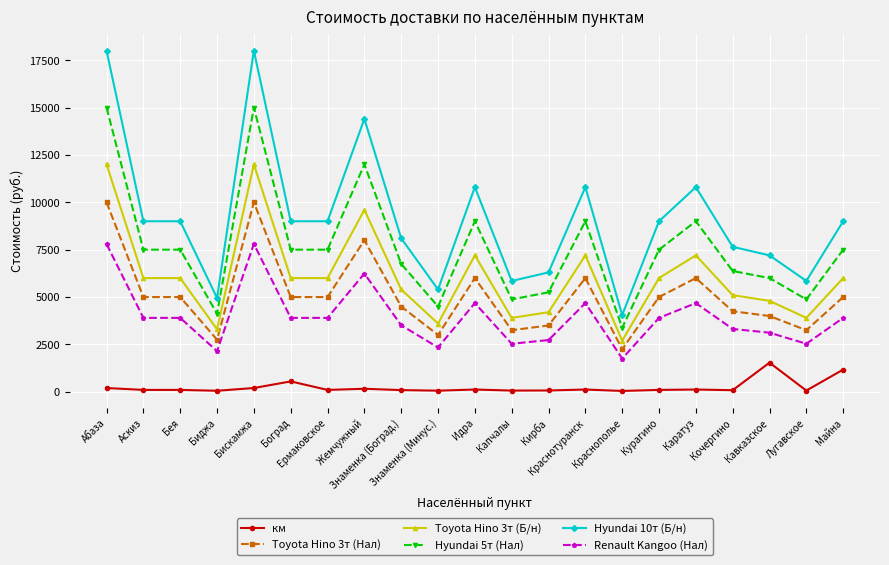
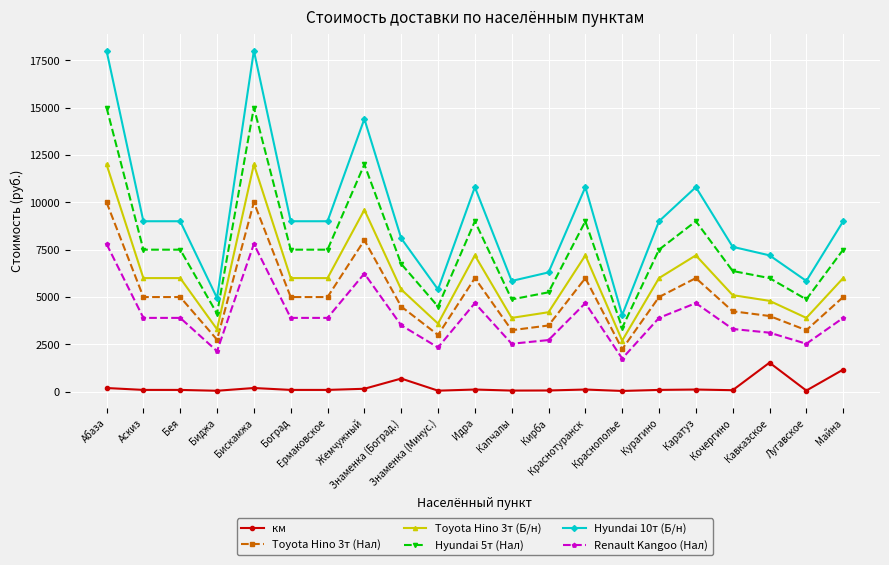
  {
    "км": {
      "Абаза": 200,
      "Аскиз": 100,
      "Бея": 100,
      "Биджа": 100,
      "Бискамжа": 200,
-     "Боград": 500,
+     "Боград": 100,
      "Ермаковское": 100,
      "Жемчужный": 200,
-     "Знаменка (Боград.)": 100,
+     "Знаменка (Боград.)": 700,
      "Знаменка (Минус.)": 100,
      "Идра": 100,
      "Капчалы": 100,
      "Кирба": 100,
      "Краснотуранск": 100,
      "Краснополье": 0,
      "Курагино": 100,
      "Каратуз": 100,
      "Кочергино": 100,
      "Кавказское": 1500,
      "Лугавское": 100,
      "Майна": 1200
    },
    "Toyota Hino 3т (Нал)": {
      "Абаза": 10000,
      "Аскиз": 5000,
      "Бея": 5000,
      "Биджа": 2800,
      "Бискамжа": 10000,
      "Боград": 5000,
      "Ермаковское": 5000,
      "Жемчужный": 8000,
      "Знаменка (Боград.)": 4500,
      "Знаменка (Минус.)": 3000,
      "Идра": 6000,
      "Капчалы": 3300,
      "Кирба": 3500,
      "Краснотуранск": 6000,
      "Краснополье": 2300,
      "Курагино": 5000,
      "Каратуз": 6000,
      "Кочергино": 4300,
      "Кавказское": 4000,
      "Лугавское": 3300,
      "Майна": 5000
    },
    "Toyota Hino 3т (Б/н)": {
      "Абаза": 12000,
      "Аскиз": 6000,
      "Бея": 6000,
      "Биджа": 3300,
      "Бискамжа": 12000,
      "Боград": 6000,
      "Ермаковское": 6000,
      "Жемчужный": 9600,
      "Знаменка (Боград.)": 5400,
      "Знаменка (Минус.)": 3600,
      "Идра": 7200,
      "Капчалы": 3900,
      "Кирба": 4200,
      "Краснотуранск": 7200,
      "Краснополье": 2700,
      "Курагино": 6000,
      "Каратуз": 7200,
      "Кочергино": 5100,
      "Кавказское": 4800,
      "Лугавское": 3900,
      "Майна": 6000
    },
    "Hyundai 5т (Нал)": {
      "Абаза": 15000,
      "Аскиз": 7500,
      "Бея": 7500,
      "Биджа": 4100,
      "Бискамжа": 15000,
      "Боград": 7500,
      "Ермаковское": 7500,
      "Жемчужный": 12000,
      "Знаменка (Боград.)": 6800,
      "Знаменка (Минус.)": 4500,
      "Идра": 9000,
      "Капчалы": 4900,
      "Кирба": 5300,
      "Краснотуранск": 9000,
      "Краснополье": 3400,
      "Курагино": 7500,
      "Каратуз": 9000,
      "Кочергино": 6400,
      "Кавказское": 6000,
      "Лугавское": 4900,
      "Майна": 7500
    },
    "Hyundai 10т (Б/н)": {
      "Абаза": 18000,
      "Аскиз": 9000,
      "Бея": 9000,
      "Биджа": 5000,
      "Бискамжа": 18000,
      "Боград": 9000,
      "Ермаковское": 9000,
      "Жемчужный": 14400,
      "Знаменка (Боград.)": 8100,
      "Знаменка (Минус.)": 5400,
      "Идра": 10800,
      "Капчалы": 5900,
      "Кирба": 6300,
      "Краснотуранск": 10800,
      "Краснополье": 4100,
      "Курагино": 9000,
      "Каратуз": 10800,
      "Кочергино": 7700,
      "Кавказское": 7200,
      "Лугавское": 5900,
      "Майна": 9000
    },
    "Renault Kangoo (Нал)": {
      "Абаза": 7800,
      "Аскиз": 3900,
      "Бея": 3900,
      "Биджа": 2100,
      "Бискамжа": 7800,
      "Боград": 3900,
      "Ермаковское": 3900,
      "Жемчужный": 6200,
      "Знаменка (Боград.)": 3500,
      "Знаменка (Минус.)": 2300,
      "Идра": 4700,
      "Капчалы": 2500,
      "Кирба": 2700,
      "Краснотуранск": 4700,
      "Краснополье": 1800,
      "Курагино": 3900,
      "Каратуз": 4700,
      "Кочергино": 3300,
      "Кавказское": 3100,
      "Лугавское": 2500,
      "Майна": 3900
    }
  }
